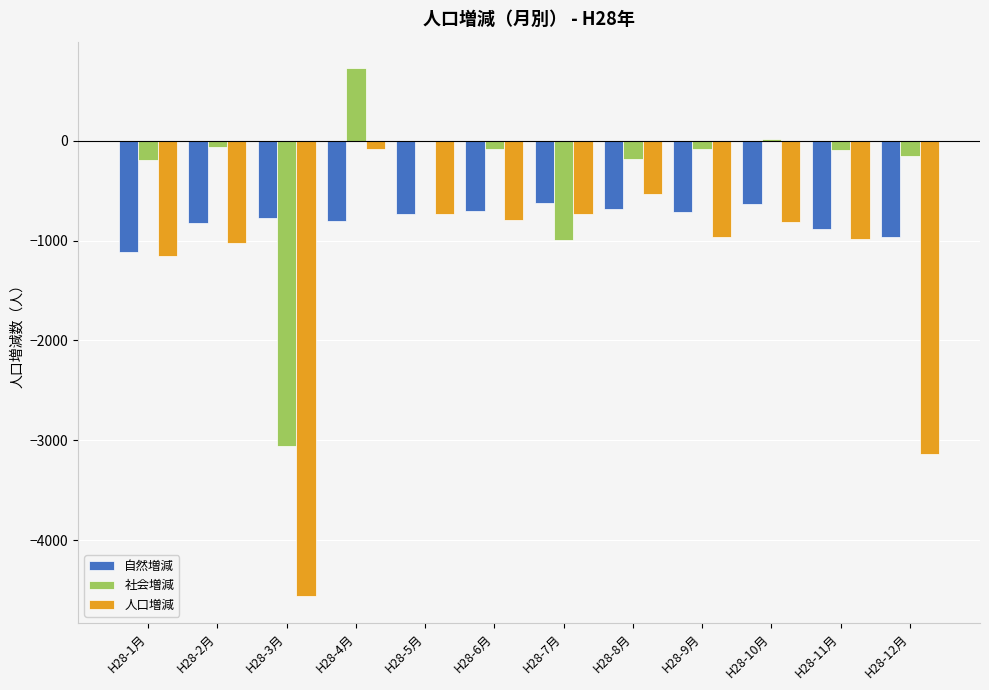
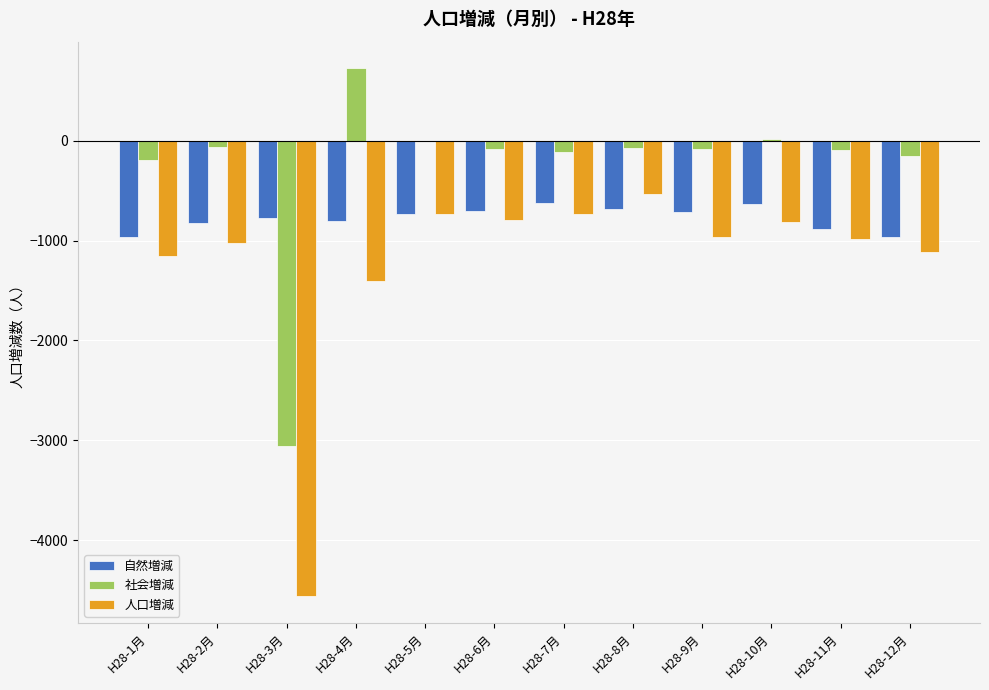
  {
    "自然増減": {
-     "H28-1月": -1100,
+     "H28-1月": -1000,
      "H28-2月": -800,
      "H28-3月": -800,
      "H28-4月": -800,
      "H28-5月": -700,
      "H28-6月": -700,
      "H28-7月": -600,
      "H28-8月": -700,
      "H28-9月": -700,
      "H28-10月": -600,
      "H28-11月": -900,
      "H28-12月": -1000
    },
    "社会増減": {
      "H28-1月": -200,
      "H28-2月": -100,
      "H28-3月": -3100,
      "H28-4月": 700,
      "H28-5月": 0,
      "H28-6月": -100,
-     "H28-7月": -1000,
-     "H28-8月": -200,
+     "H28-7月": -100,
+     "H28-8月": -100,
      "H28-9月": -100,
      "H28-11月": -100,
      "H28-12月": -200
    },
    "人口増減": {
      "H28-1月": -1200,
      "H28-2月": -1000,
      "H28-3月": -4600,
-     "H28-4月": -100,
+     "H28-4月": -1400,
      "H28-5月": -700,
      "H28-6月": -800,
      "H28-7月": -700,
      "H28-8月": -500,
      "H28-9月": -1000,
      "H28-10月": -800,
      "H28-11月": -1000,
-     "H28-12月": -3100
+     "H28-12月": -1100
    }
  }
